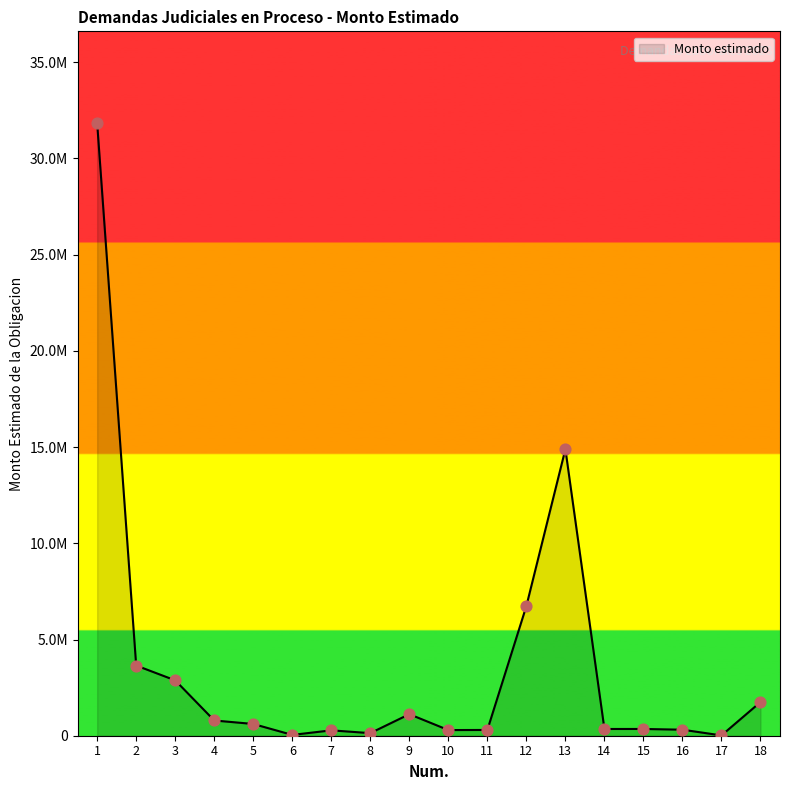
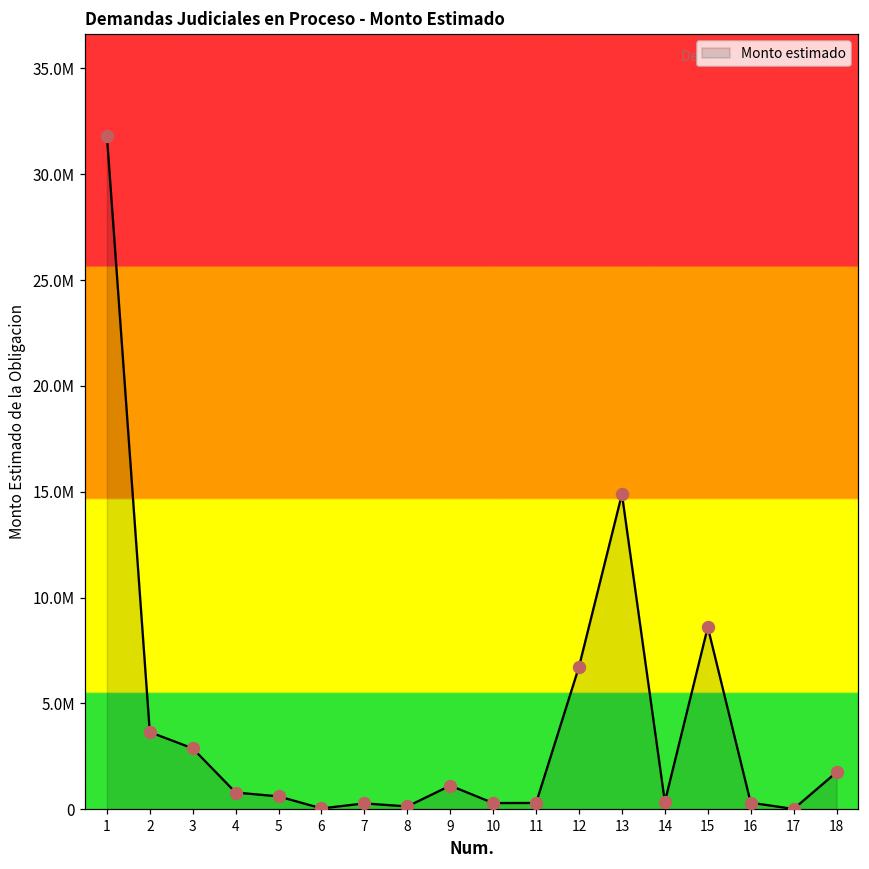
  {
    "1": 31800000,
    "2": 3600000,
    "3": 2900000,
    "4": 800000,
    "5": 600000,
    "6": 0,
    "7": 300000,
    "8": 100000,
    "9": 1100000,
    "10": 300000,
    "11": 300000,
    "12": 6700000,
    "13": 14900000,
    "14": 400000,
-   "15": 400000,
+   "15": 8600000,
    "16": 300000,
    "17": 0,
    "18": 1800000
  }
